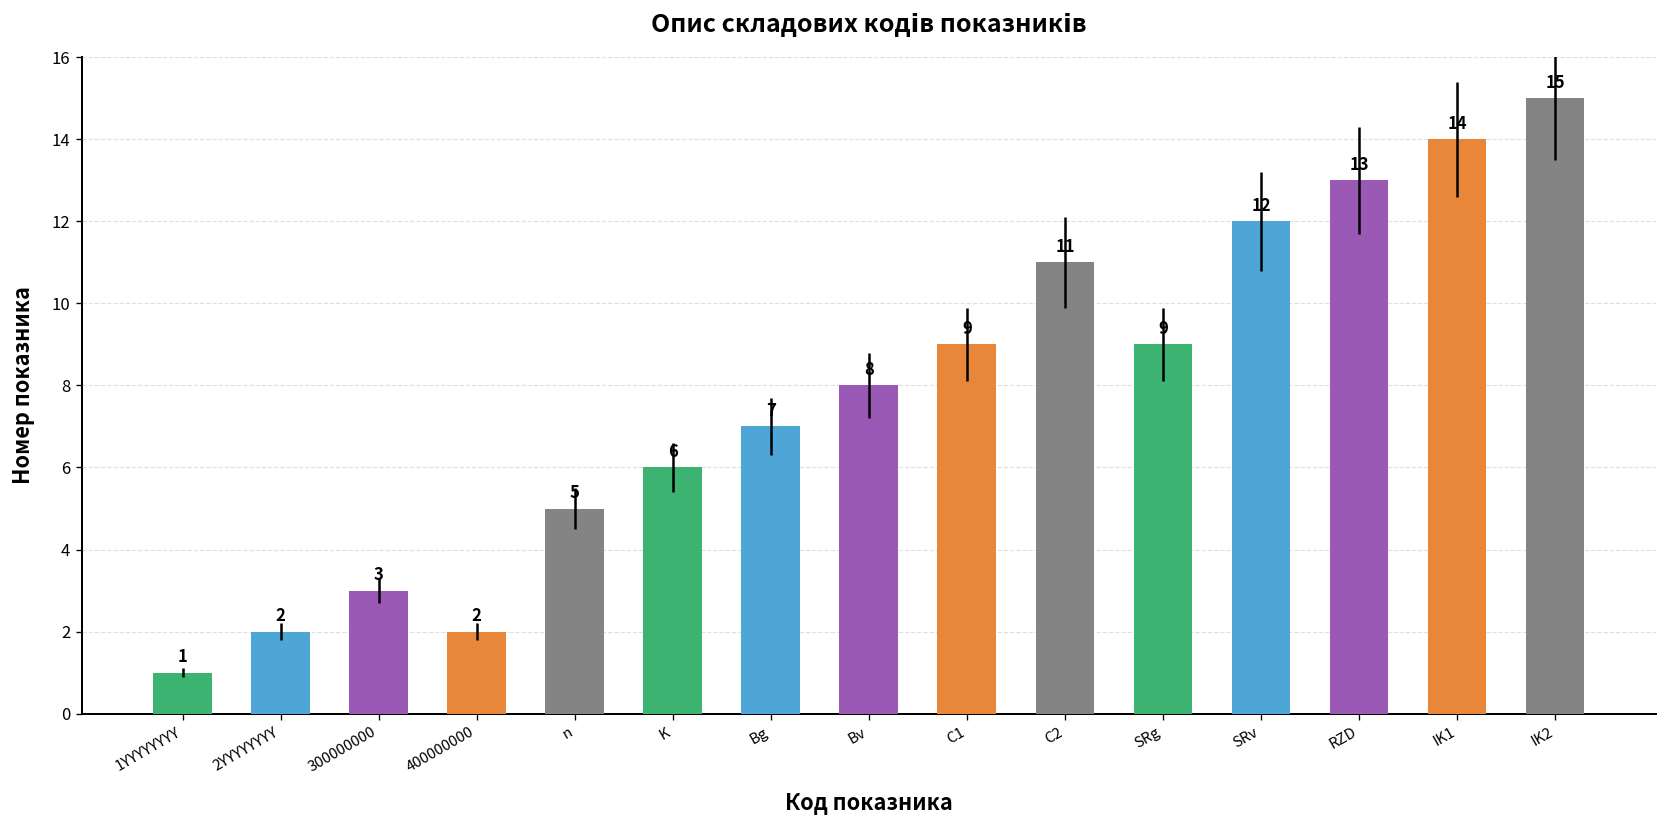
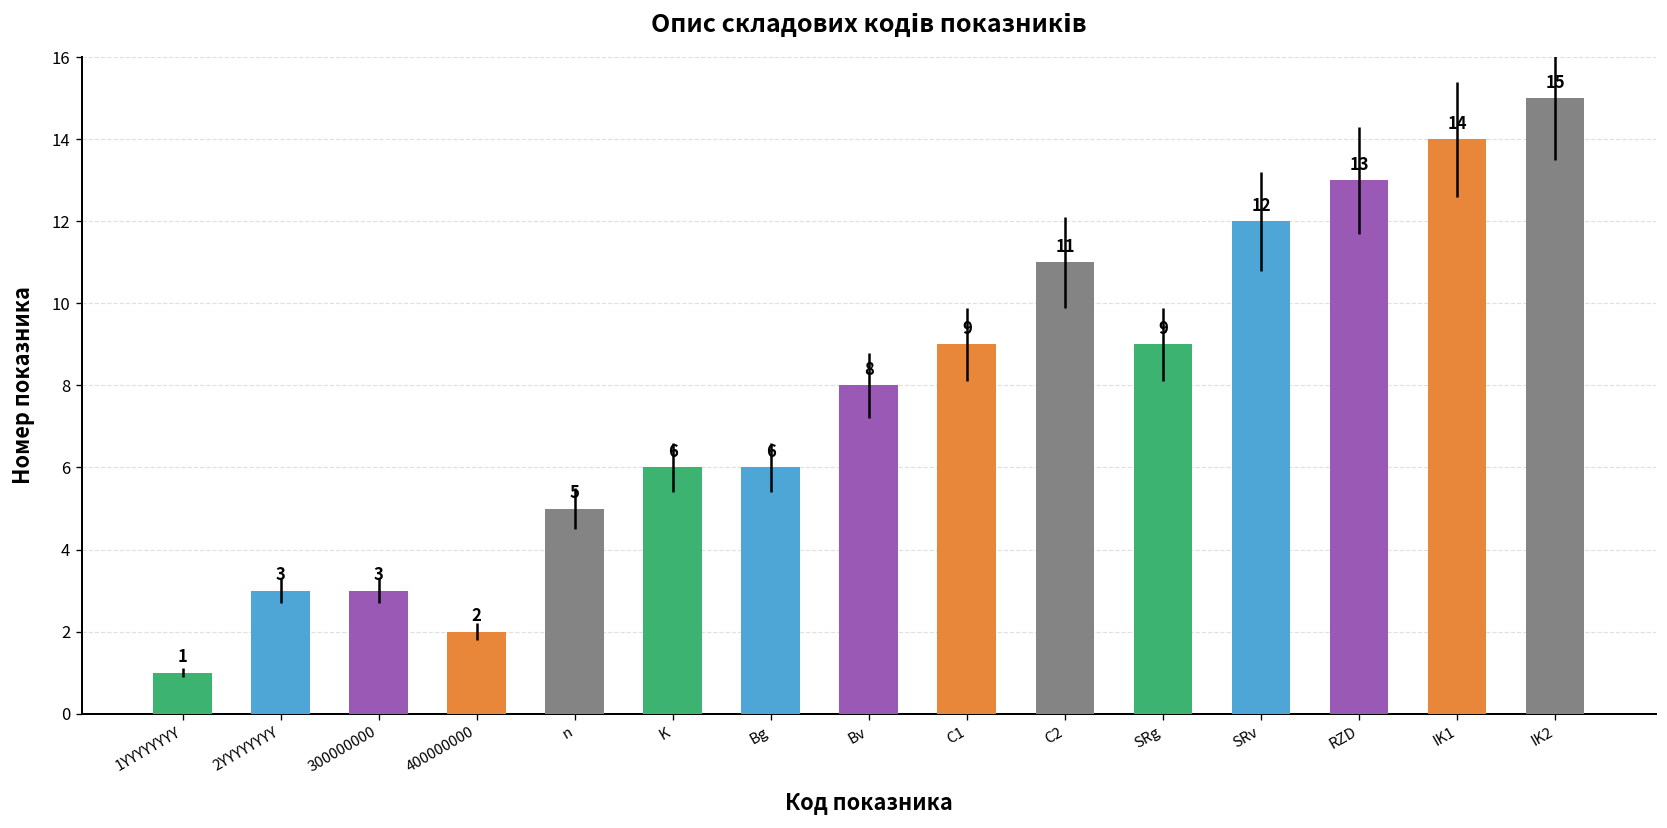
  {
    "1YYYYYYYY": 1,
-   "2YYYYYYYY": 2,
+   "2YYYYYYYY": 3,
    "300000000": 3,
    "400000000": 2,
    "n": 5,
    "K": 6,
-   "Bg": 7,
+   "Bg": 6,
    "Bv": 8,
    "C1": 9,
    "C2": 11,
    "SRg": 9,
    "SRv": 12,
    "RZD": 13,
    "IK1": 14,
    "IK2": 15
  }
